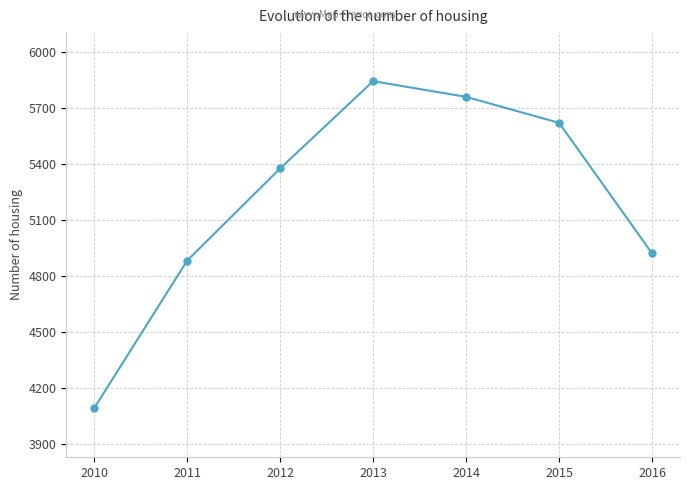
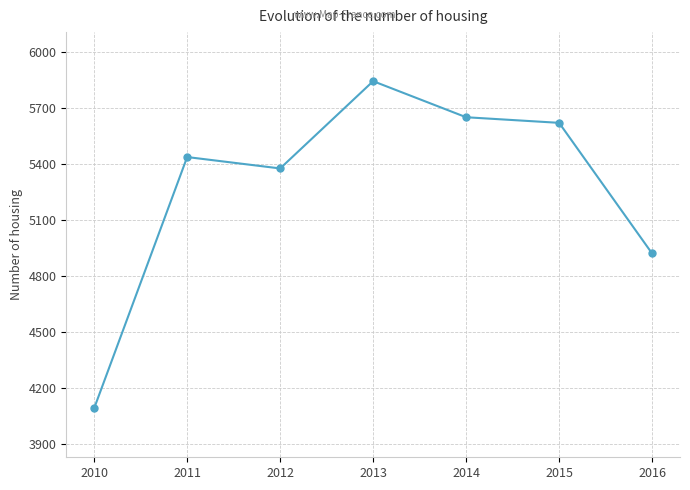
  {
    "2010": 4090,
-   "2011": 4880,
+   "2011": 5440,
    "2012": 5380,
    "2013": 5840,
-   "2014": 5760,
+   "2014": 5650,
    "2015": 5620,
    "2016": 4920
  }
